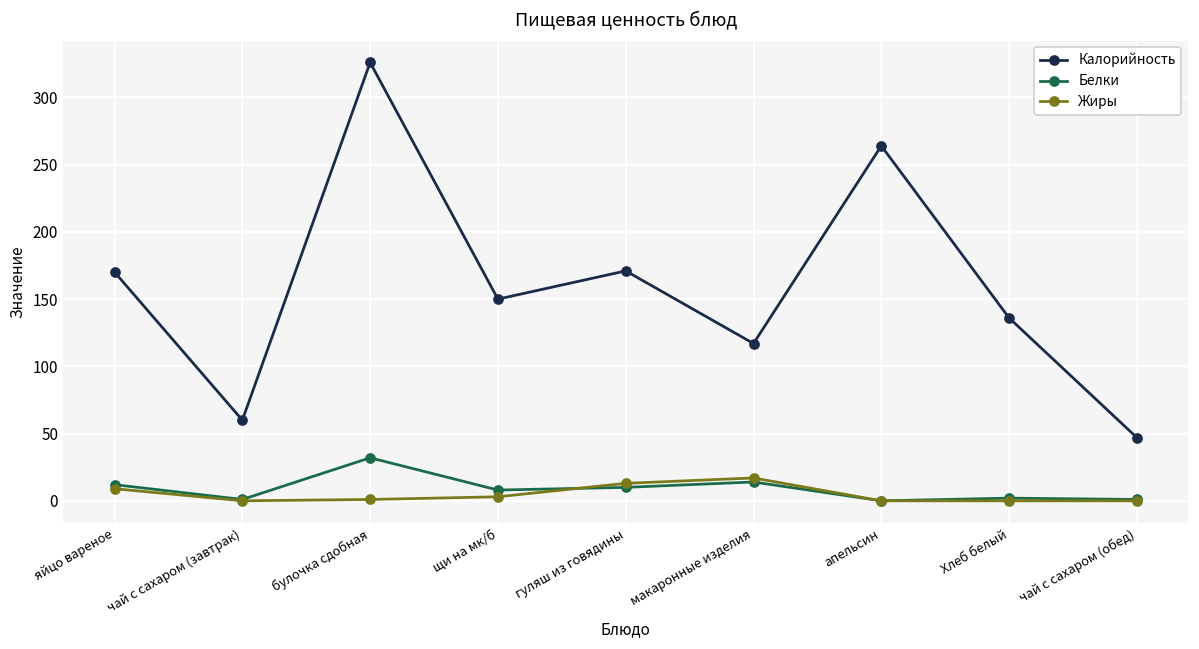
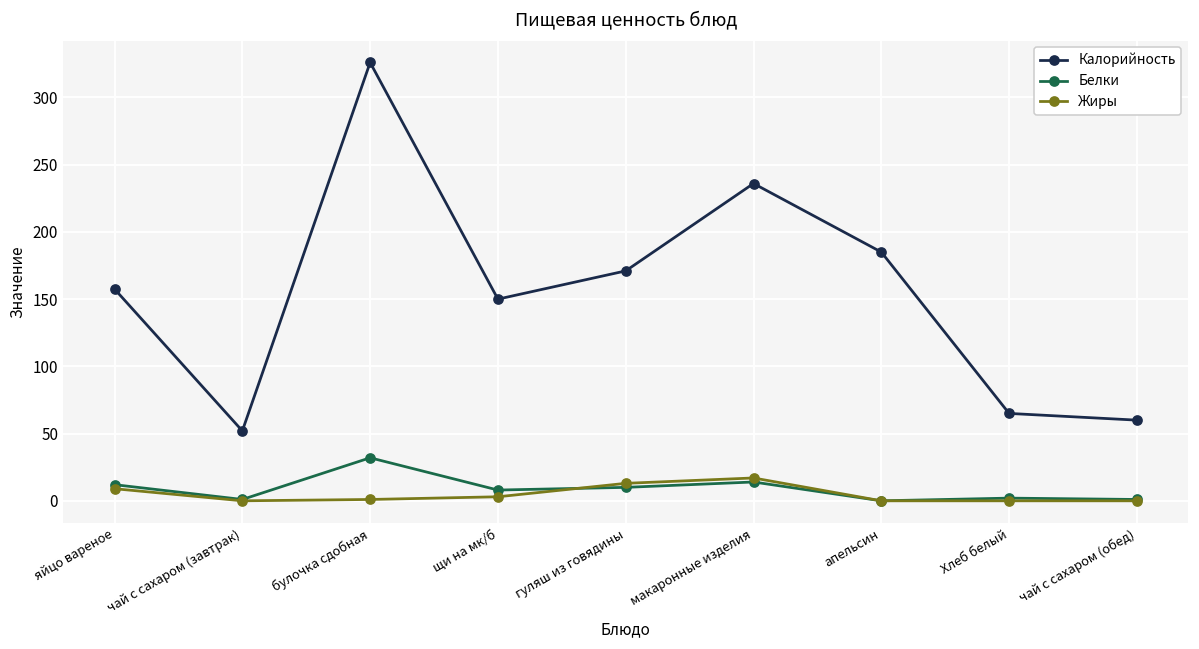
  {
    "Калорийность": {
-     "яйцо вареное": 170,
-     "чай с сахаром (завтрак)": 60,
+     "яйцо вареное": 158,
+     "чай с сахаром (завтрак)": 52,
      "булочка сдобная": 326,
      "щи на мк/б": 150,
      "гуляш из говядины": 171,
-     "макаронные изделия": 117,
-     "апельсин": 264,
-     "Хлеб белый": 136,
-     "чай с сахаром (обед)": 47
+     "макаронные изделия": 236,
+     "апельсин": 185,
+     "Хлеб белый": 65,
+     "чай с сахаром (обед)": 60
    },
    "Белки": {
      "яйцо вареное": 12,
      "булочка сдобная": 32,
      "щи на мк/б": 8,
      "гуляш из говядины": 10,
      "макаронные изделия": 14
    },
    "Жиры": {
      "яйцо вареное": 9,
      "булочка сдобная": 1,
      "щи на мк/б": 3,
      "гуляш из говядины": 13,
      "макаронные изделия": 17
    }
  }
